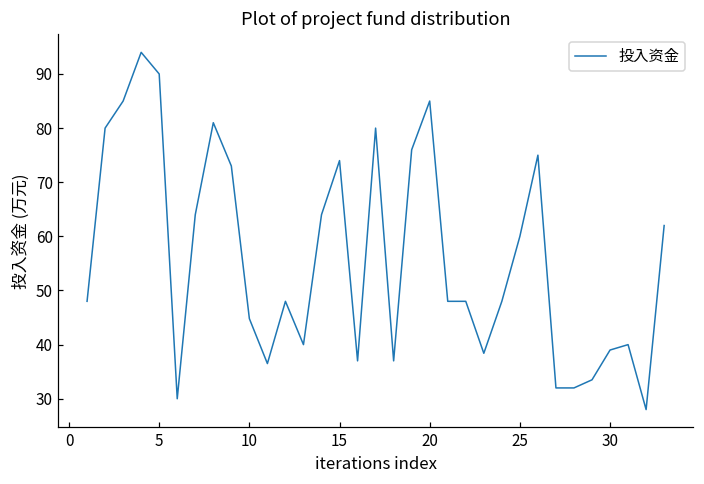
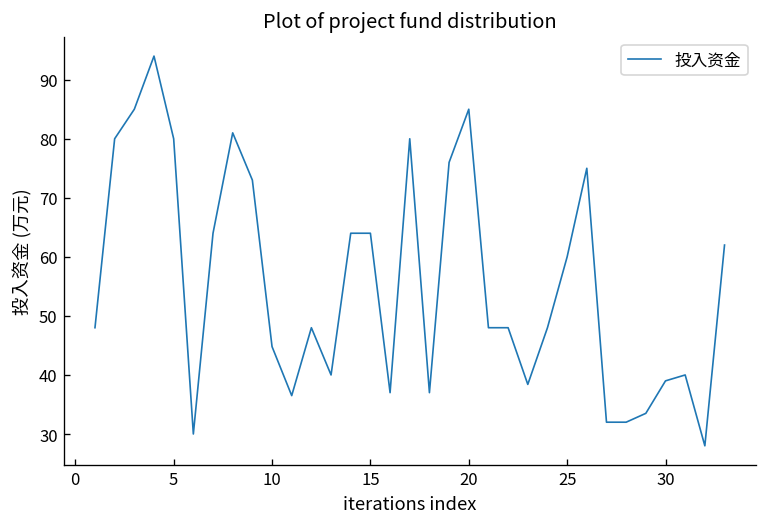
  {
-   "5": 90,
+   "5": 80,
    "10": 45,
-   "15": 74,
+   "15": 64,
    "20": 85,
    "25": 60,
    "30": 39
  }
